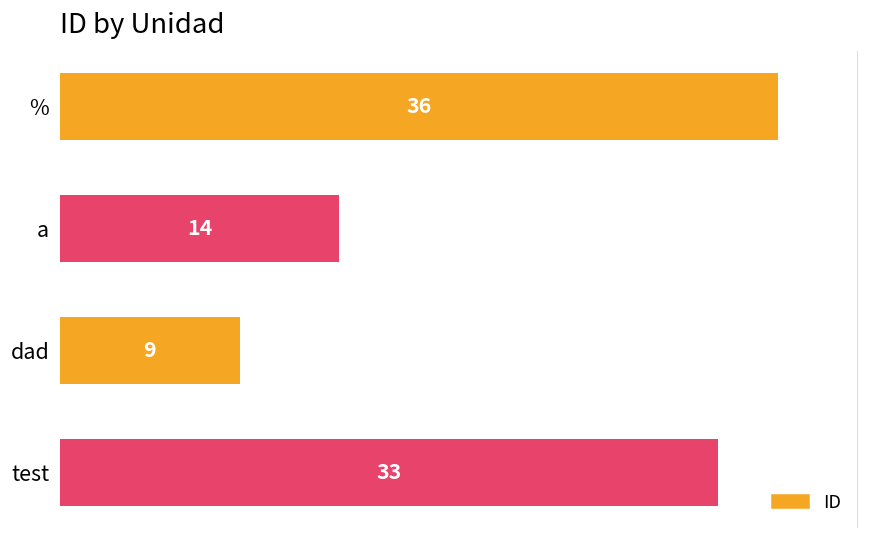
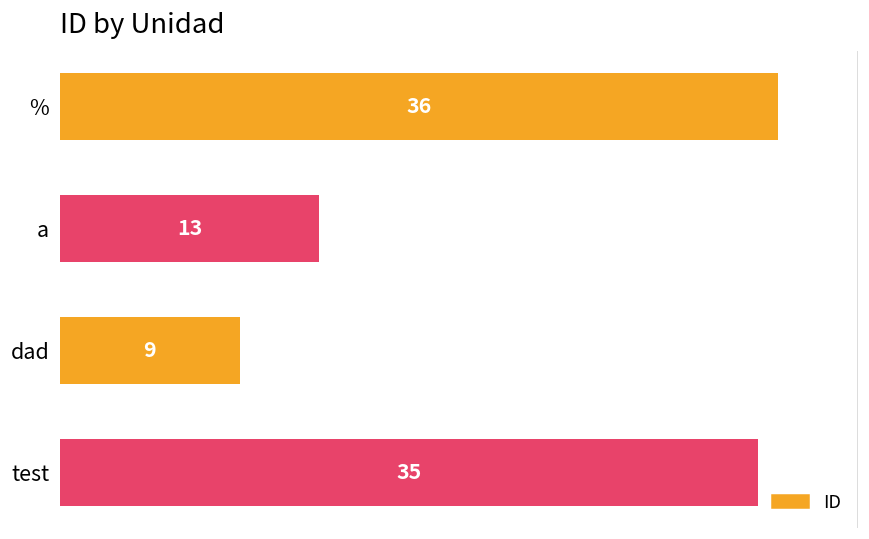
  {
    "%": 36,
-   "a": 14,
+   "a": 13,
    "dad": 9,
-   "test": 33
+   "test": 35
  }
